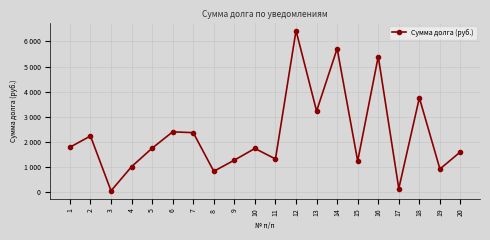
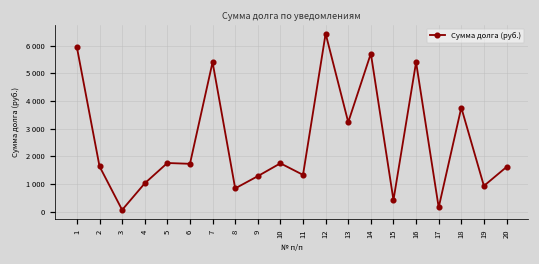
  {
-   "1": 1800,
-   "2": 2200,
+   "1": 5900,
+   "2": 1600,
    "3": 100,
    "4": 1000,
    "5": 1800,
-   "6": 2400,
-   "7": 2400,
+   "6": 1700,
+   "7": 5400,
    "8": 800,
    "9": 1300,
    "10": 1700,
    "11": 1300,
    "12": 6400,
    "13": 3200,
    "14": 5700,
-   "15": 1200,
+   "15": 400,
    "16": 5400,
    "17": 100,
    "18": 3800,
    "19": 900,
    "20": 1600
  }
